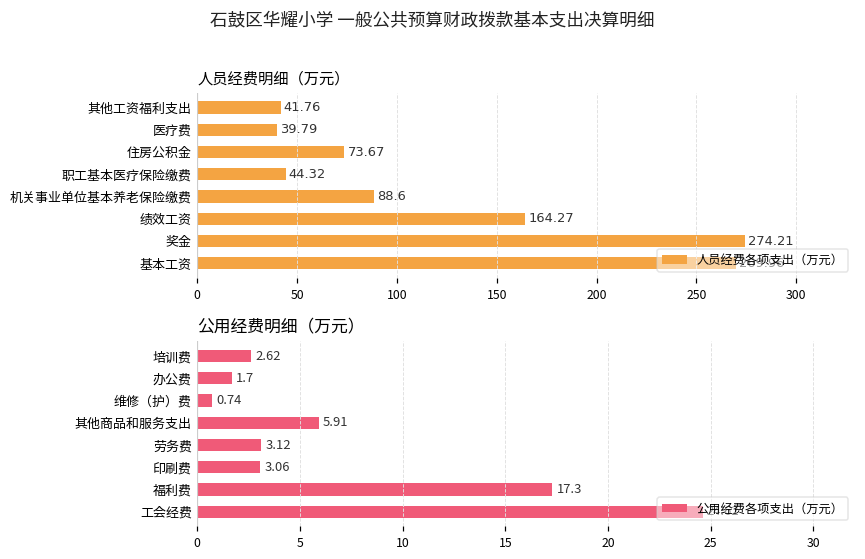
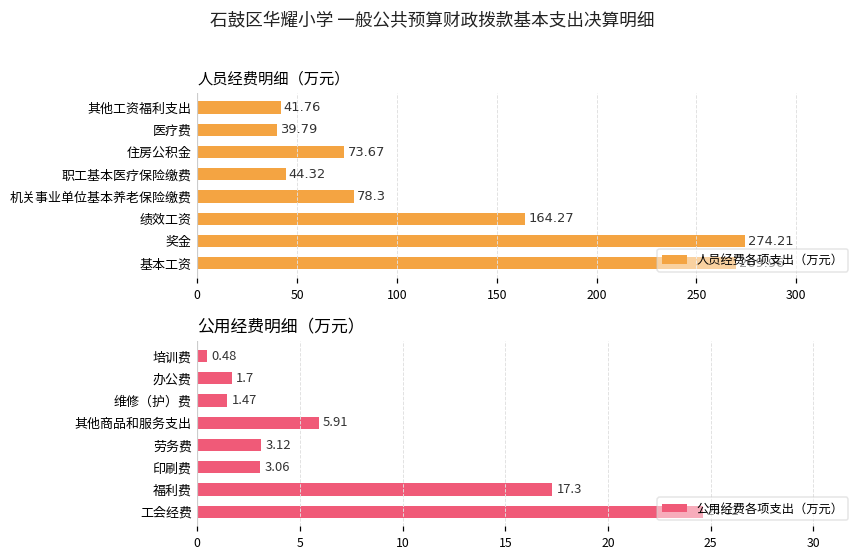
  {
    "人员经费明细（万元）": {
      "其他工资福利支出": 41.76,
      "医疗费": 39.79,
      "住房公积金": 73.67,
      "职工基本医疗保险缴费": 44.32,
-     "机关事业单位基本养老保险缴费": 88.6,
+     "机关事业单位基本养老保险缴费": 78.3,
      "绩效工资": 164.27,
      "奖金": 274.21
    },
    "公用经费明细（万元）": {
-     "培训费": 2.62,
+     "培训费": 0.48,
      "办公费": 1.7,
-     "维修（护）费": 0.74,
+     "维修（护）费": 1.47,
      "其他商品和服务支出": 5.91,
      "劳务费": 3.12,
      "印刷费": 3.06,
      "福利费": 17.3
    }
  }
